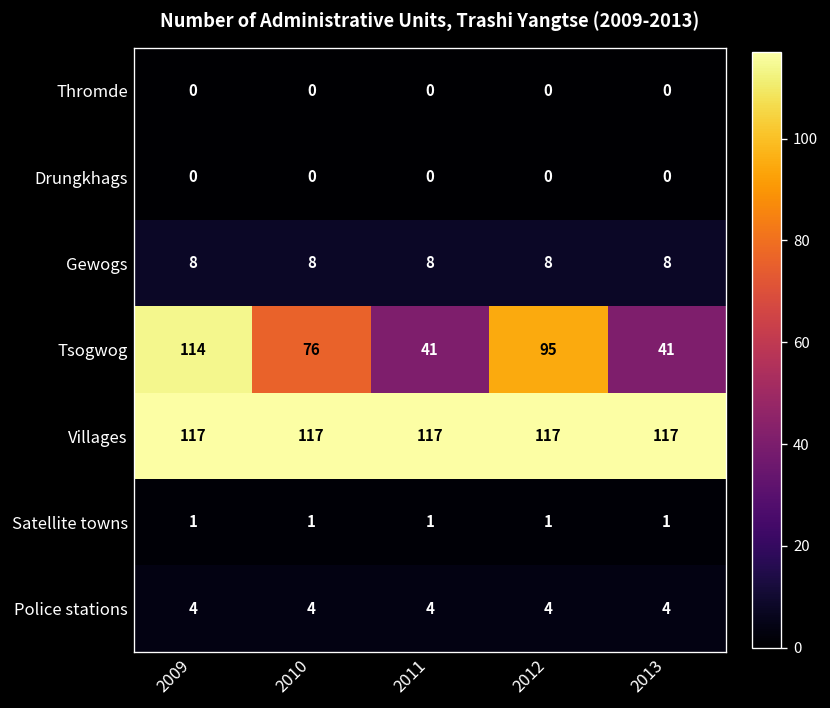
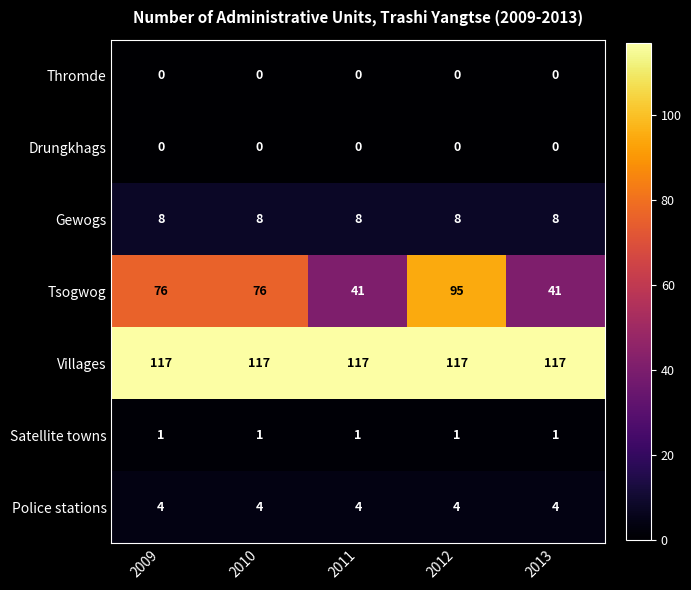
  {
    "Thromde": {
      "2009": 0,
      "2010": 0,
      "2011": 0,
      "2012": 0,
      "2013": 0
    },
    "Drungkhags": {
      "2009": 0,
      "2010": 0,
      "2011": 0,
      "2012": 0,
      "2013": 0
    },
    "Gewogs": {
      "2009": 8,
      "2010": 8,
      "2011": 8,
      "2012": 8,
      "2013": 8
    },
    "Tsogwog": {
-     "2009": 114,
+     "2009": 76,
      "2010": 76,
      "2011": 41,
      "2012": 95,
      "2013": 41
    },
    "Villages": {
      "2009": 117,
      "2010": 117,
      "2011": 117,
      "2012": 117,
      "2013": 117
    },
    "Satellite towns": {
      "2009": 1,
      "2010": 1,
      "2011": 1,
      "2012": 1,
      "2013": 1
    },
    "Police stations": {
      "2009": 4,
      "2010": 4,
      "2011": 4,
      "2012": 4,
      "2013": 4
    }
  }
